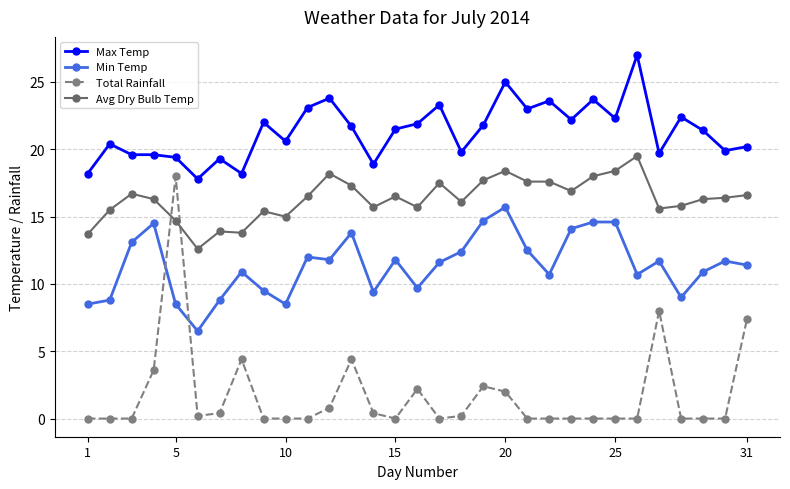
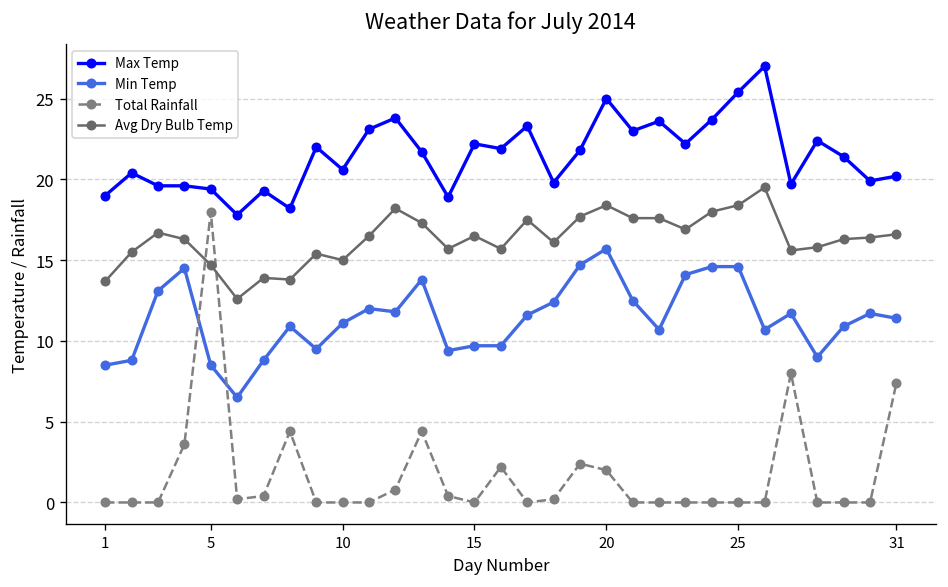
  {
    "Max Temp": {
-     "1": 18.2,
+     "1": 19.0,
      "5": 19.4,
      "10": 20.6,
-     "15": 21.5,
+     "15": 22.2,
      "20": 25.0,
-     "25": 22.3,
+     "25": 25.4,
      "31": 20.2
    },
    "Min Temp": {
      "1": 8.5,
      "5": 8.5,
-     "10": 8.5,
-     "15": 11.8,
+     "10": 11.1,
+     "15": 9.7,
      "20": 15.7,
      "25": 14.6,
      "31": 11.4
    }
  }
